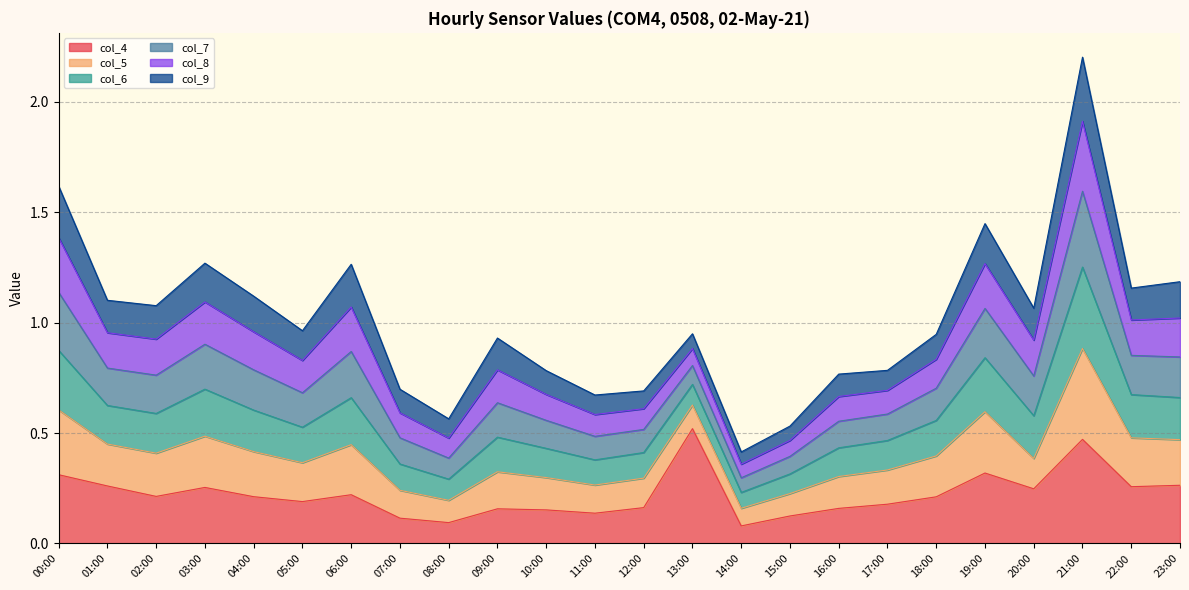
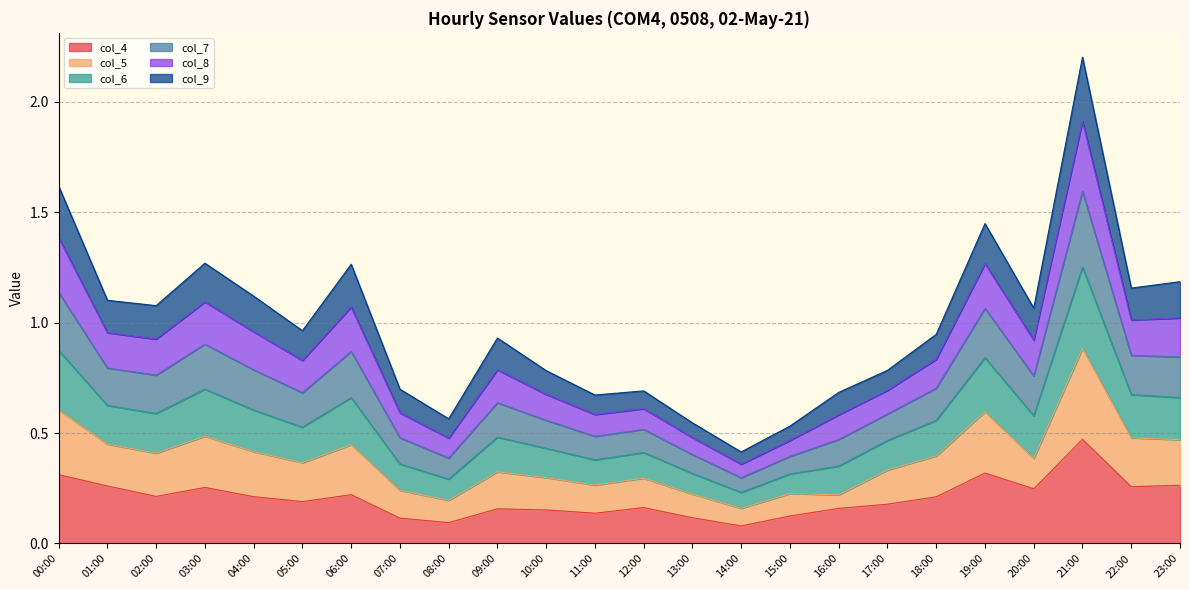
  {
    "col_4": {
      "00:00": 0.31,
      "01:00": 0.26,
      "02:00": 0.21,
      "03:00": 0.25,
      "04:00": 0.21,
      "05:00": 0.19,
      "06:00": 0.22,
      "07:00": 0.11,
      "08:00": 0.09,
      "09:00": 0.16,
      "10:00": 0.15,
      "11:00": 0.14,
      "12:00": 0.16,
-     "13:00": 0.52,
+     "13:00": 0.12,
      "14:00": 0.08,
      "15:00": 0.12,
      "16:00": 0.16,
      "17:00": 0.18,
      "18:00": 0.21,
      "19:00": 0.32,
      "20:00": 0.25,
      "21:00": 0.47,
      "22:00": 0.26,
      "23:00": 0.26
    },
    "col_5": {
      "00:00": 0.29,
      "01:00": 0.19,
      "02:00": 0.20,
      "03:00": 0.23,
      "04:00": 0.20,
      "05:00": 0.18,
      "06:00": 0.23,
      "07:00": 0.13,
      "08:00": 0.10,
      "09:00": 0.17,
      "10:00": 0.15,
      "11:00": 0.13,
      "12:00": 0.13,
      "13:00": 0.11,
      "14:00": 0.08,
      "15:00": 0.10,
-     "16:00": 0.14,
+     "16:00": 0.06,
      "17:00": 0.15,
      "18:00": 0.19,
      "19:00": 0.28,
      "20:00": 0.14,
      "21:00": 0.41,
      "22:00": 0.22,
      "23:00": 0.21
    },
    "col_8": {
      "00:00": 0.25,
      "01:00": 0.16,
      "02:00": 0.16,
      "03:00": 0.19,
      "04:00": 0.17,
      "05:00": 0.15,
      "06:00": 0.20,
      "07:00": 0.11,
      "08:00": 0.09,
      "09:00": 0.15,
      "10:00": 0.12,
      "11:00": 0.10,
      "12:00": 0.09,
      "13:00": 0.08,
      "14:00": 0.06,
      "15:00": 0.07,
      "16:00": 0.11,
      "17:00": 0.11,
      "18:00": 0.13,
      "19:00": 0.20,
      "20:00": 0.16,
      "21:00": 0.32,
      "22:00": 0.16,
      "23:00": 0.18
    },
    "col_9": {
      "00:00": 0.23,
      "01:00": 0.15,
      "02:00": 0.15,
      "03:00": 0.18,
      "04:00": 0.16,
      "05:00": 0.13,
      "06:00": 0.19,
      "07:00": 0.11,
      "08:00": 0.09,
      "09:00": 0.14,
      "10:00": 0.11,
      "11:00": 0.09,
      "12:00": 0.08,
      "13:00": 0.07,
      "14:00": 0.06,
      "15:00": 0.06,
      "16:00": 0.10,
      "17:00": 0.09,
      "18:00": 0.11,
      "19:00": 0.18,
      "20:00": 0.14,
      "21:00": 0.29,
      "22:00": 0.14,
      "23:00": 0.16
    }
  }
